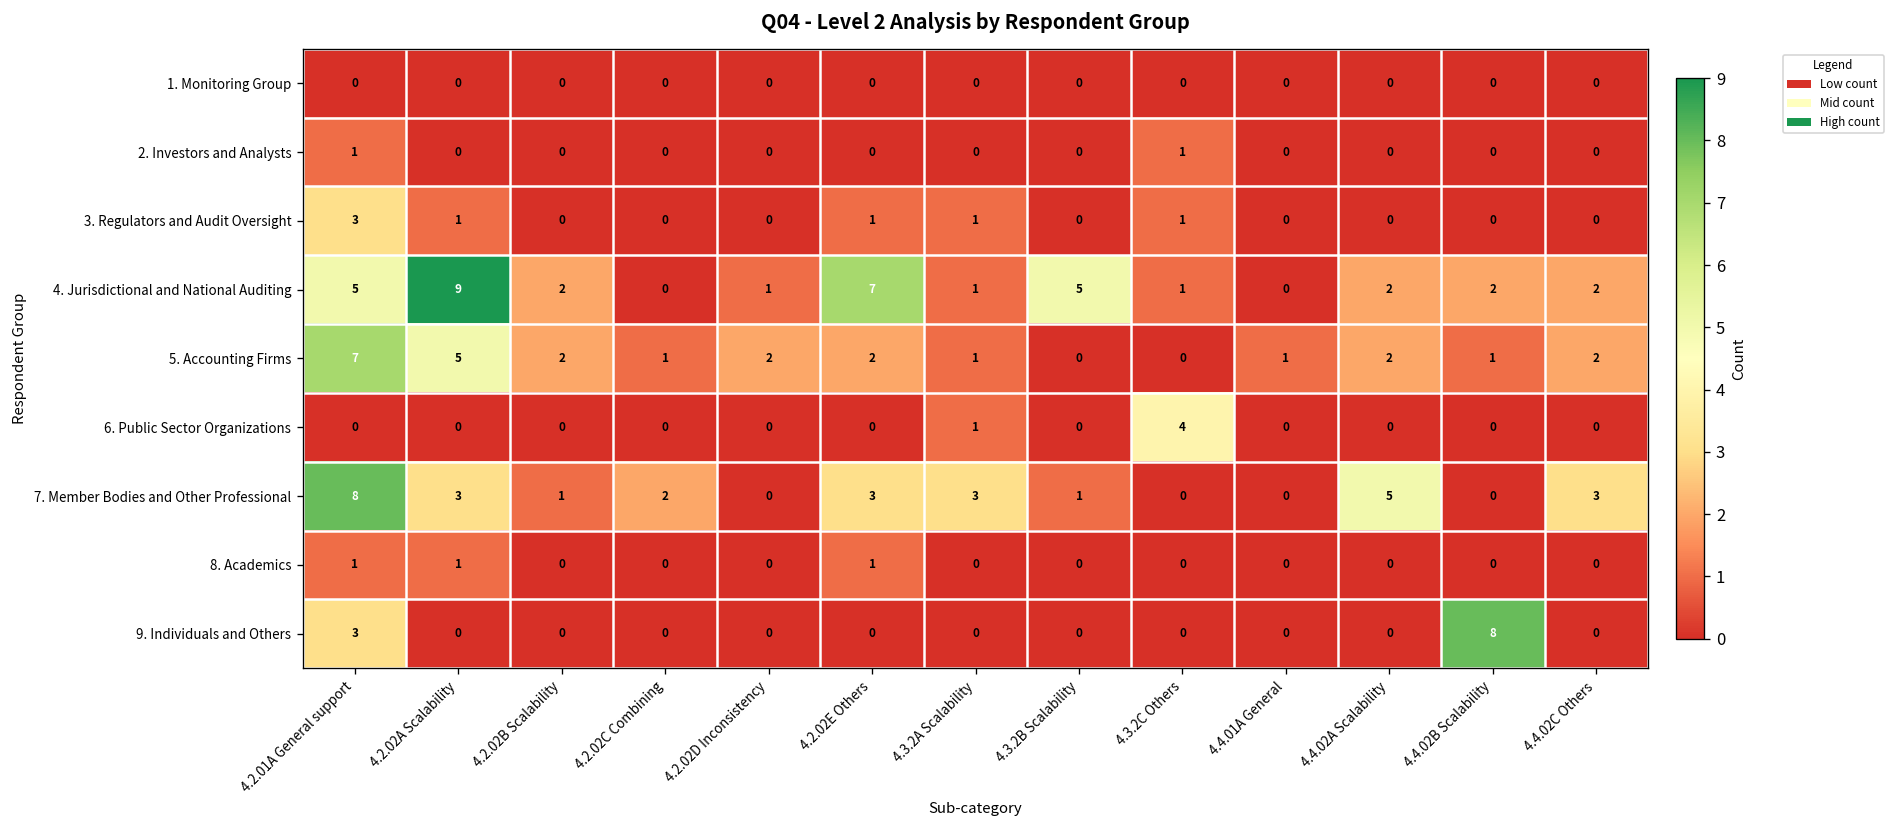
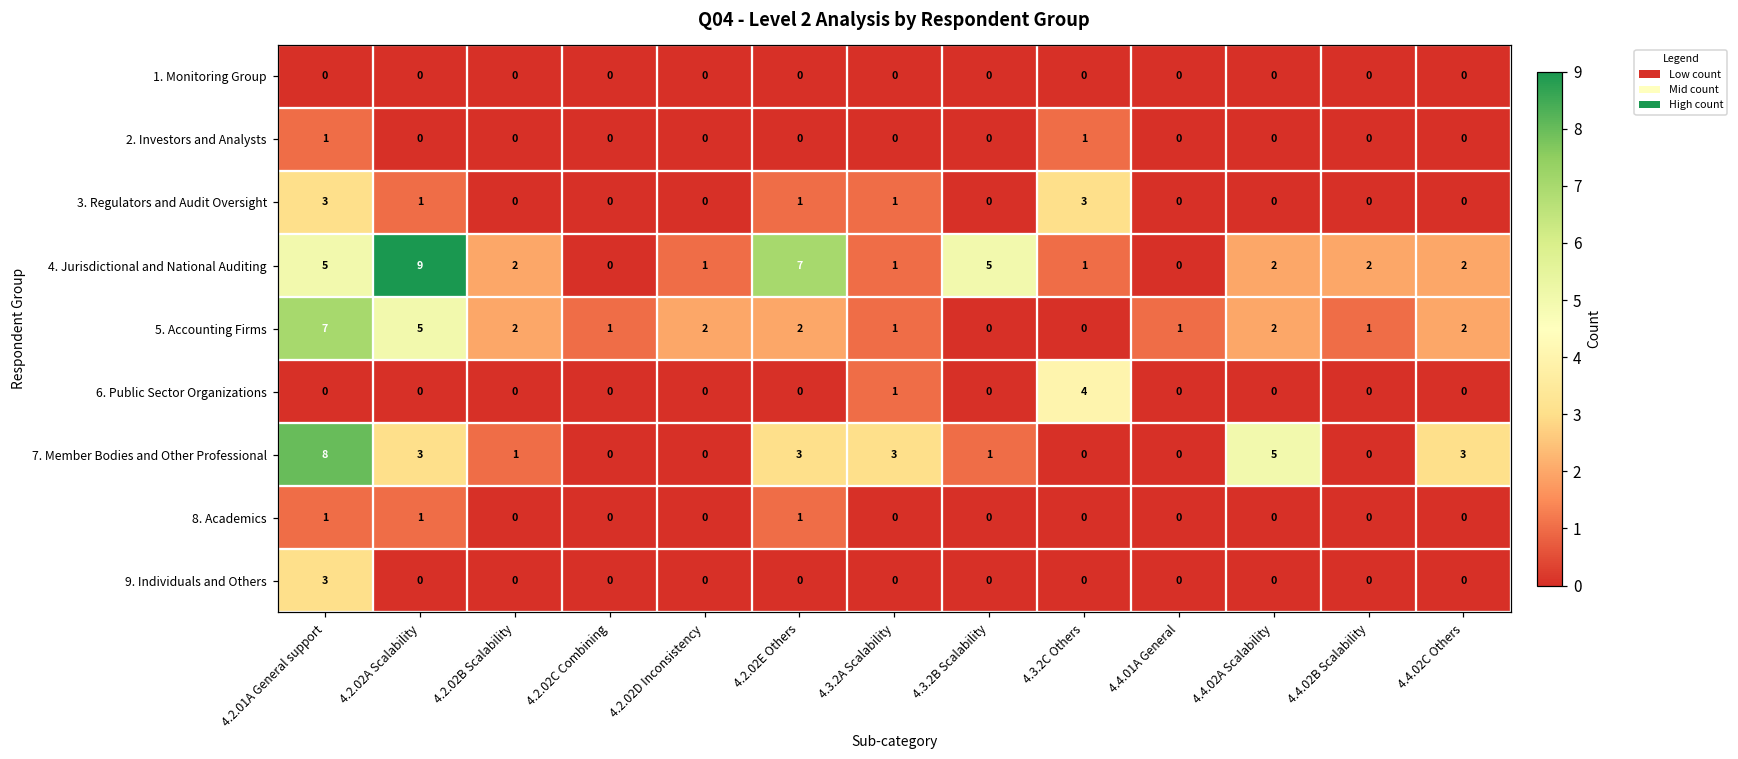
  {
    "1. Monitoring Group": {
      "4.2.01A General support": 0,
      "4.2.02A Scalability": 0,
      "4.2.02B Scalability": 0,
      "4.2.02C Combining": 0,
      "4.2.02D Inconsistency": 0,
      "4.2.02E Others": 0,
      "4.3.2A Scalability": 0,
      "4.3.2B Scalability": 0,
      "4.3.2C Others": 0,
      "4.4.01A General": 0,
      "4.4.02A Scalability": 0,
      "4.4.02B Scalability": 0,
      "4.4.02C Others": 0
    },
    "2. Investors and Analysts": {
      "4.2.01A General support": 1,
      "4.2.02A Scalability": 0,
      "4.2.02B Scalability": 0,
      "4.2.02C Combining": 0,
      "4.2.02D Inconsistency": 0,
      "4.2.02E Others": 0,
      "4.3.2A Scalability": 0,
      "4.3.2B Scalability": 0,
      "4.3.2C Others": 1,
      "4.4.01A General": 0,
      "4.4.02A Scalability": 0,
      "4.4.02B Scalability": 0,
      "4.4.02C Others": 0
    },
    "3. Regulators and Audit Oversight": {
      "4.2.01A General support": 3,
      "4.2.02A Scalability": 1,
      "4.2.02B Scalability": 0,
      "4.2.02C Combining": 0,
      "4.2.02D Inconsistency": 0,
      "4.2.02E Others": 1,
      "4.3.2A Scalability": 1,
      "4.3.2B Scalability": 0,
-     "4.3.2C Others": 1,
+     "4.3.2C Others": 3,
      "4.4.01A General": 0,
      "4.4.02A Scalability": 0,
      "4.4.02B Scalability": 0,
      "4.4.02C Others": 0
    },
    "4. Jurisdictional and National Auditing": {
      "4.2.01A General support": 5,
      "4.2.02A Scalability": 9,
      "4.2.02B Scalability": 2,
      "4.2.02C Combining": 0,
      "4.2.02D Inconsistency": 1,
      "4.2.02E Others": 7,
      "4.3.2A Scalability": 1,
      "4.3.2B Scalability": 5,
      "4.3.2C Others": 1,
      "4.4.01A General": 0,
      "4.4.02A Scalability": 2,
      "4.4.02B Scalability": 2,
      "4.4.02C Others": 2
    },
    "5. Accounting Firms": {
      "4.2.01A General support": 7,
      "4.2.02A Scalability": 5,
      "4.2.02B Scalability": 2,
      "4.2.02C Combining": 1,
      "4.2.02D Inconsistency": 2,
      "4.2.02E Others": 2,
      "4.3.2A Scalability": 1,
      "4.3.2B Scalability": 0,
      "4.3.2C Others": 0,
      "4.4.01A General": 1,
      "4.4.02A Scalability": 2,
      "4.4.02B Scalability": 1,
      "4.4.02C Others": 2
    },
    "6. Public Sector Organizations": {
      "4.2.01A General support": 0,
      "4.2.02A Scalability": 0,
      "4.2.02B Scalability": 0,
      "4.2.02C Combining": 0,
      "4.2.02D Inconsistency": 0,
      "4.2.02E Others": 0,
      "4.3.2A Scalability": 1,
      "4.3.2B Scalability": 0,
      "4.3.2C Others": 4,
      "4.4.01A General": 0,
      "4.4.02A Scalability": 0,
      "4.4.02B Scalability": 0,
      "4.4.02C Others": 0
    },
    "7. Member Bodies and Other Professional": {
      "4.2.01A General support": 8,
      "4.2.02A Scalability": 3,
      "4.2.02B Scalability": 1,
-     "4.2.02C Combining": 2,
+     "4.2.02C Combining": 0,
      "4.2.02D Inconsistency": 0,
      "4.2.02E Others": 3,
      "4.3.2A Scalability": 3,
      "4.3.2B Scalability": 1,
      "4.3.2C Others": 0,
      "4.4.01A General": 0,
      "4.4.02A Scalability": 5,
      "4.4.02B Scalability": 0,
      "4.4.02C Others": 3
    },
    "8. Academics": {
      "4.2.01A General support": 1,
      "4.2.02A Scalability": 1,
      "4.2.02B Scalability": 0,
      "4.2.02C Combining": 0,
      "4.2.02D Inconsistency": 0,
      "4.2.02E Others": 1,
      "4.3.2A Scalability": 0,
      "4.3.2B Scalability": 0,
      "4.3.2C Others": 0,
      "4.4.01A General": 0,
      "4.4.02A Scalability": 0,
      "4.4.02B Scalability": 0,
      "4.4.02C Others": 0
    },
    "9. Individuals and Others": {
      "4.2.01A General support": 3,
      "4.2.02A Scalability": 0,
      "4.2.02B Scalability": 0,
      "4.2.02C Combining": 0,
      "4.2.02D Inconsistency": 0,
      "4.2.02E Others": 0,
      "4.3.2A Scalability": 0,
      "4.3.2B Scalability": 0,
      "4.3.2C Others": 0,
      "4.4.01A General": 0,
      "4.4.02A Scalability": 0,
-     "4.4.02B Scalability": 8,
+     "4.4.02B Scalability": 0,
      "4.4.02C Others": 0
    }
  }
